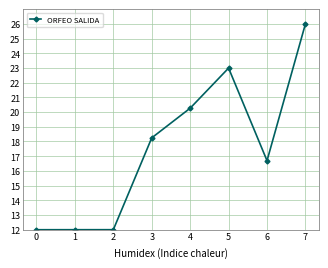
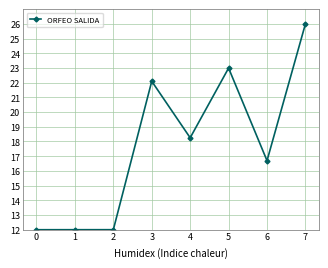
  {
    "0": 12.0,
    "1": 12.0,
    "2": 12.0,
-   "3": 18.2,
-   "4": 20.3,
+   "3": 22.1,
+   "4": 18.3,
    "5": 23.0,
    "6": 16.7,
    "7": 26.0
  }
